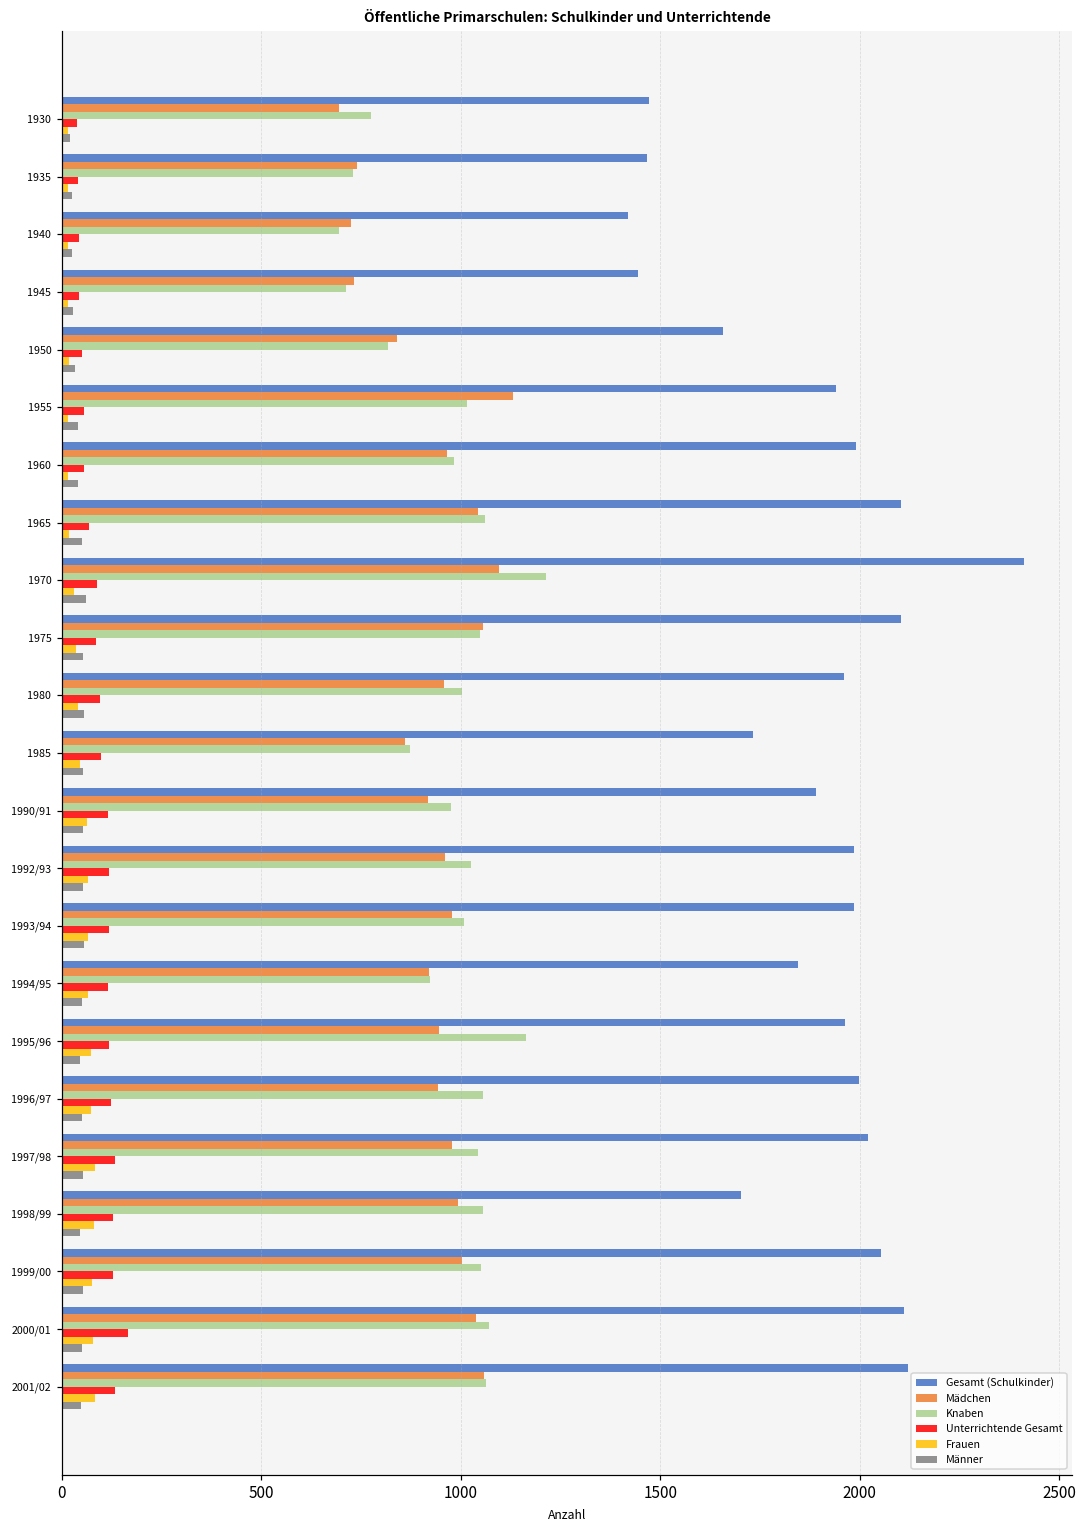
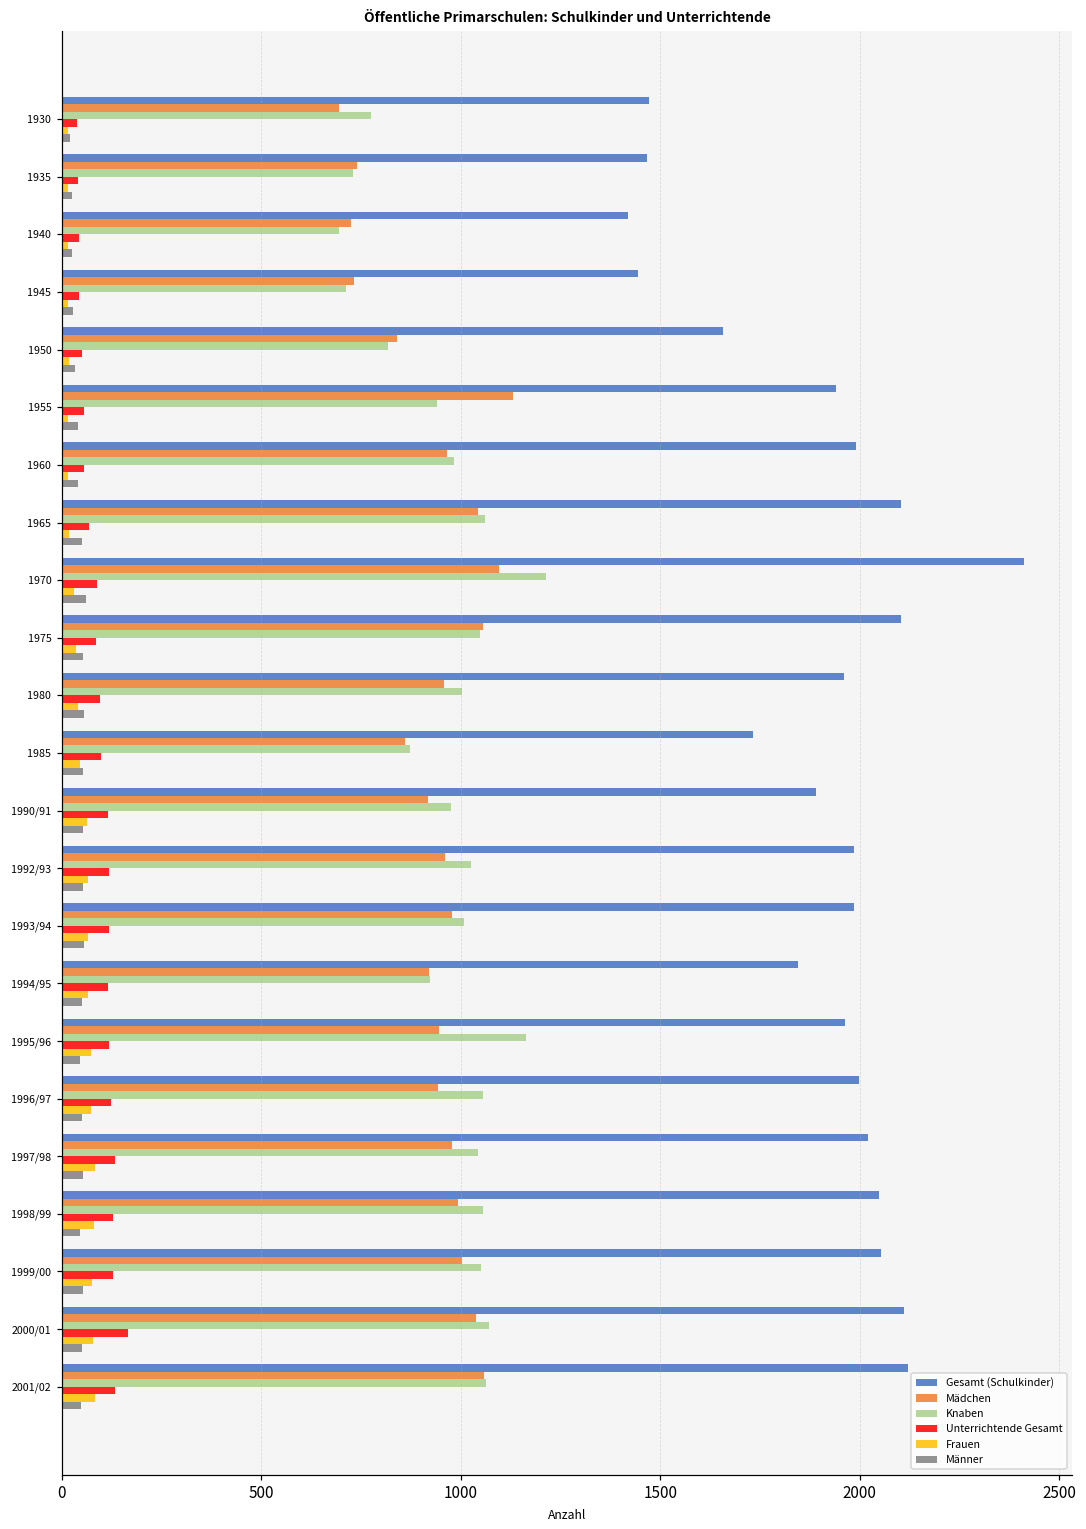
  {
    "Gesamt (Schulkinder)": {
      "1930": 1470,
      "1935": 1470,
      "1940": 1420,
      "1945": 1440,
      "1950": 1660,
      "1955": 1940,
      "1960": 1990,
      "1965": 2100,
      "1970": 2410,
      "1975": 2100,
      "1980": 1960,
      "1985": 1730,
      "1990/91": 1890,
      "1992/93": 1990,
      "1993/94": 1990,
      "1994/95": 1850,
      "1995/96": 1960,
      "1996/97": 2000,
      "1997/98": 2020,
-     "1998/99": 1700,
+     "1998/99": 2050,
      "1999/00": 2050,
      "2000/01": 2110,
      "2001/02": 2120
    },
    "Mädchen": {
      "1930": 700,
      "1935": 740,
      "1940": 720,
      "1945": 730,
      "1950": 840,
      "1955": 1130,
      "1960": 970,
      "1965": 1040,
      "1970": 1100,
      "1975": 1060,
      "1980": 960,
      "1985": 860,
      "1990/91": 920,
      "1992/93": 960,
      "1993/94": 980,
      "1994/95": 920,
      "1995/96": 950,
      "1996/97": 940,
      "1997/98": 980,
      "1998/99": 990,
      "1999/00": 1000,
      "2000/01": 1040,
      "2001/02": 1060
    },
    "Knaben": {
      "1930": 780,
      "1935": 730,
      "1940": 700,
      "1945": 710,
      "1950": 820,
-     "1955": 1020,
+     "1955": 940,
      "1960": 980,
      "1965": 1060,
      "1970": 1210,
      "1975": 1050,
      "1980": 1000,
      "1985": 870,
      "1990/91": 980,
      "1992/93": 1030,
      "1993/94": 1010,
      "1994/95": 920,
      "1995/96": 1160,
      "1996/97": 1060,
      "1997/98": 1040,
      "1998/99": 1060,
      "1999/00": 1050,
      "2000/01": 1070,
      "2001/02": 1060
    },
    "Unterrichtende Gesamt": {
      "1930": 40,
      "1935": 40,
      "1940": 40,
      "1945": 40,
      "1950": 50,
      "1955": 60,
      "1960": 60,
      "1965": 70,
      "1970": 90,
      "1975": 90,
      "1980": 100,
      "1985": 100,
      "1990/91": 120,
      "1992/93": 120,
      "1993/94": 120,
      "1994/95": 120,
      "1995/96": 120,
      "1996/97": 120,
      "1997/98": 130,
      "1998/99": 130,
      "1999/00": 130,
      "2000/01": 170,
      "2001/02": 130
    },
    "Frauen": {
      "1930": 20,
      "1935": 20,
      "1940": 20,
      "1945": 20,
      "1950": 20,
      "1955": 20,
      "1960": 20,
      "1965": 20,
      "1970": 30,
      "1975": 30,
      "1980": 40,
      "1985": 50,
      "1990/91": 60,
      "1992/93": 70,
      "1993/94": 60,
      "1994/95": 70,
      "1995/96": 70,
      "1996/97": 70,
      "1997/98": 80,
      "1998/99": 80,
      "1999/00": 80,
      "2000/01": 80,
      "2001/02": 80
    },
    "Männer": {
      "1930": 20,
      "1935": 20,
      "1940": 30,
      "1945": 30,
      "1950": 30,
      "1955": 40,
      "1960": 40,
      "1965": 50,
      "1970": 60,
      "1975": 50,
      "1980": 60,
      "1985": 50,
      "1990/91": 50,
      "1992/93": 50,
      "1993/94": 50,
      "1994/95": 50,
      "1995/96": 50,
      "1996/97": 50,
      "1997/98": 50,
      "1998/99": 50,
      "1999/00": 50,
      "2000/01": 50,
      "2001/02": 50
    }
  }
